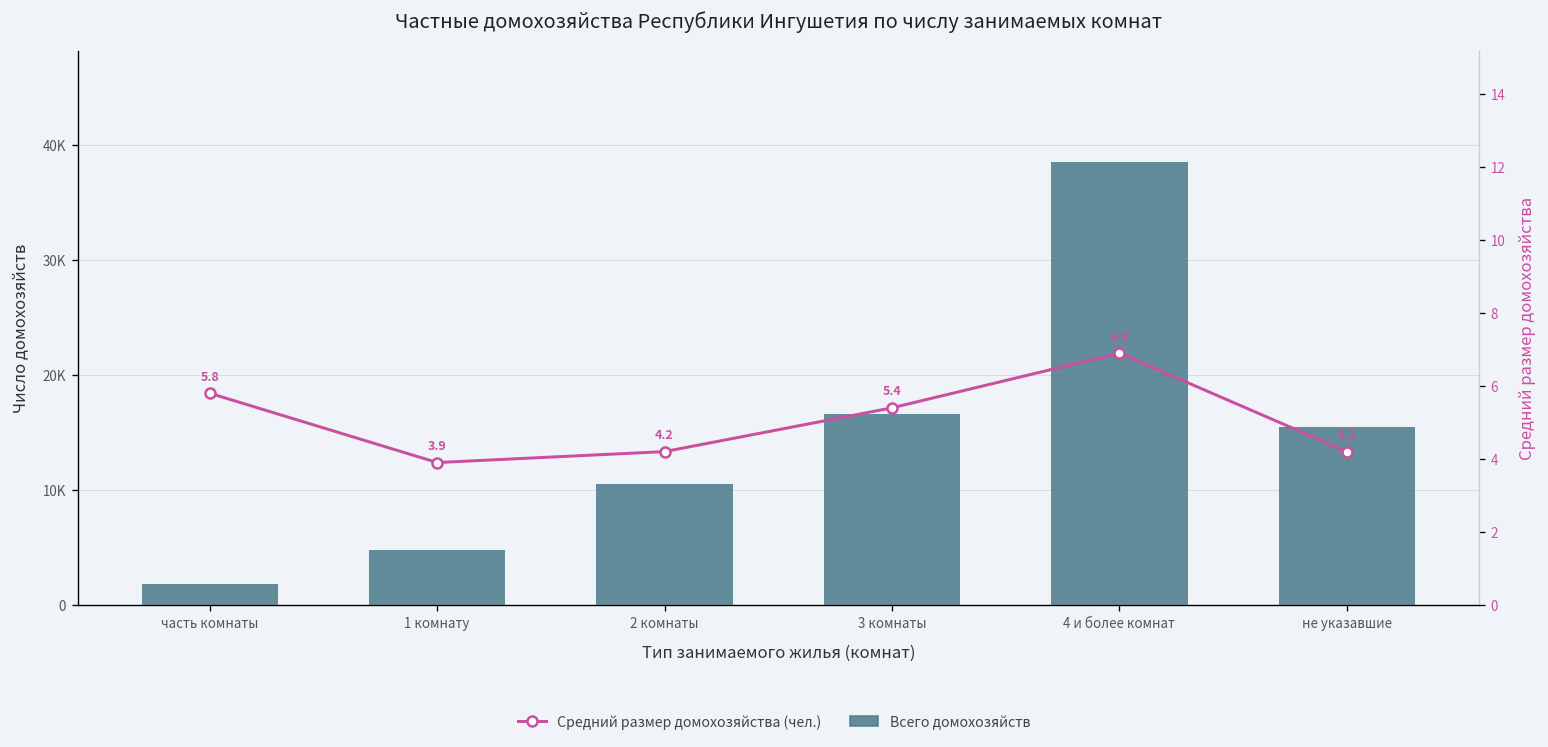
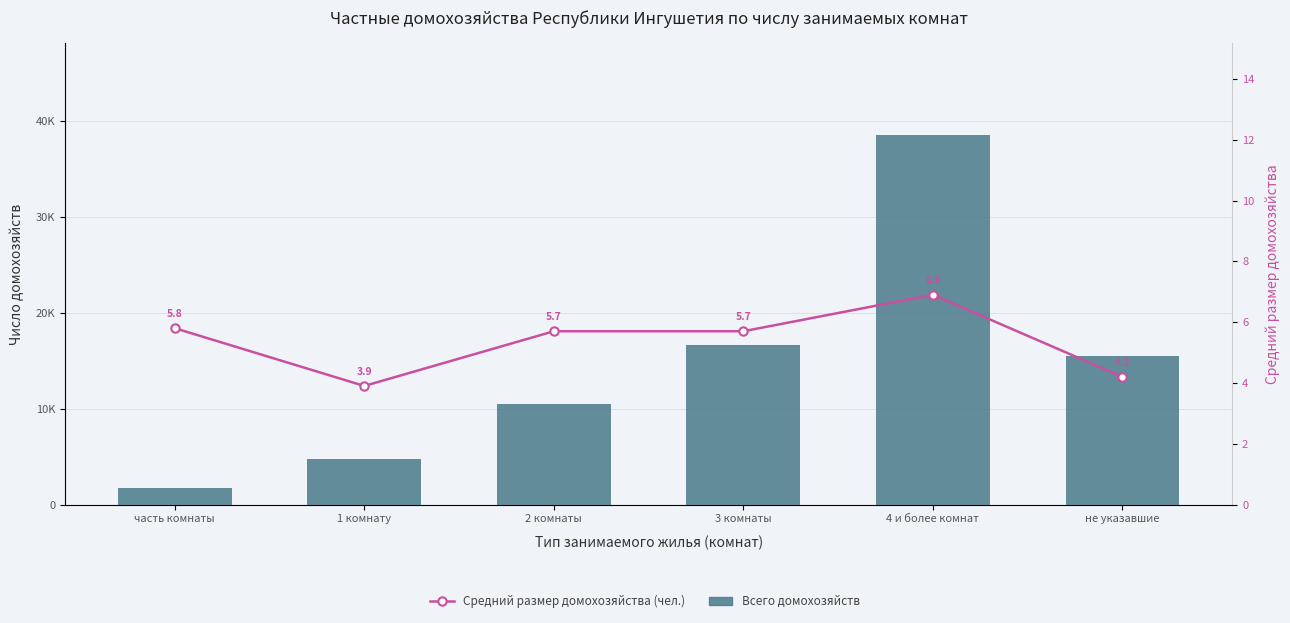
  {
    "Средний размер домохозяйства (чел.)": {
      "часть комнаты": 5.8,
      "1 комнату": 3.9,
-     "2 комнаты": 4.2,
-     "3 комнаты": 5.4,
+     "2 комнаты": 5.7,
+     "3 комнаты": 5.7,
      "4 и более комнат": 6.9,
      "не указавшие": 4.2
    }
  }
